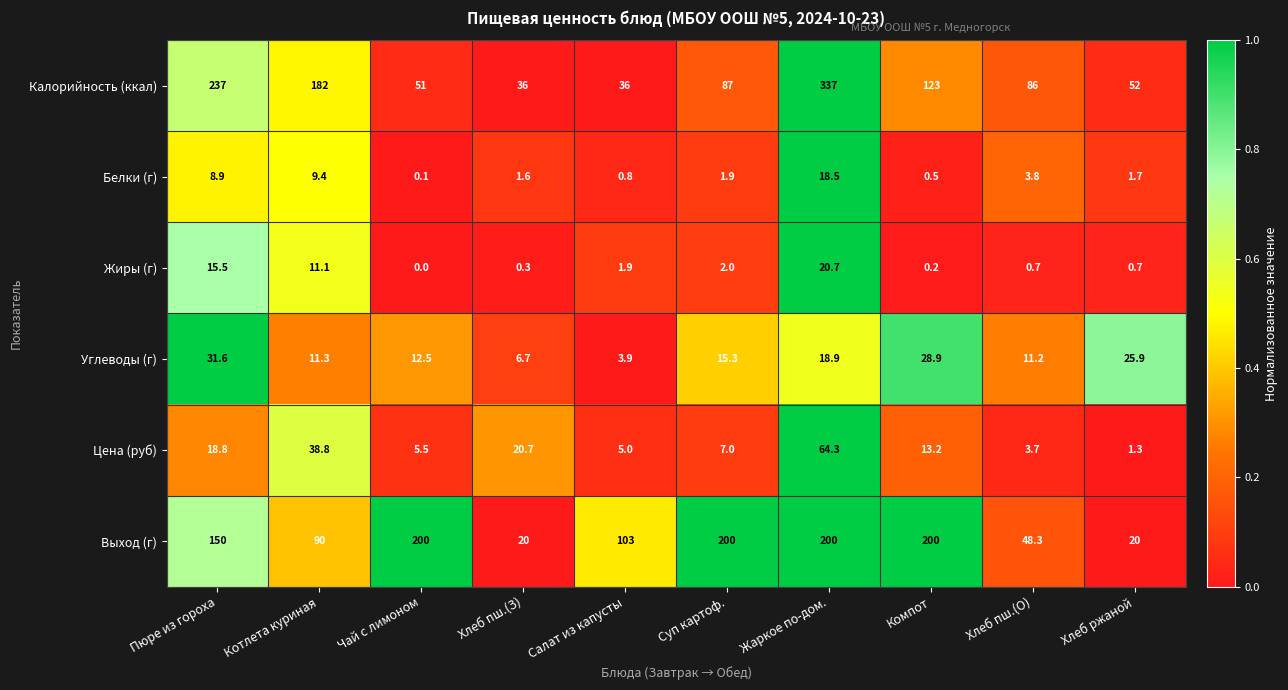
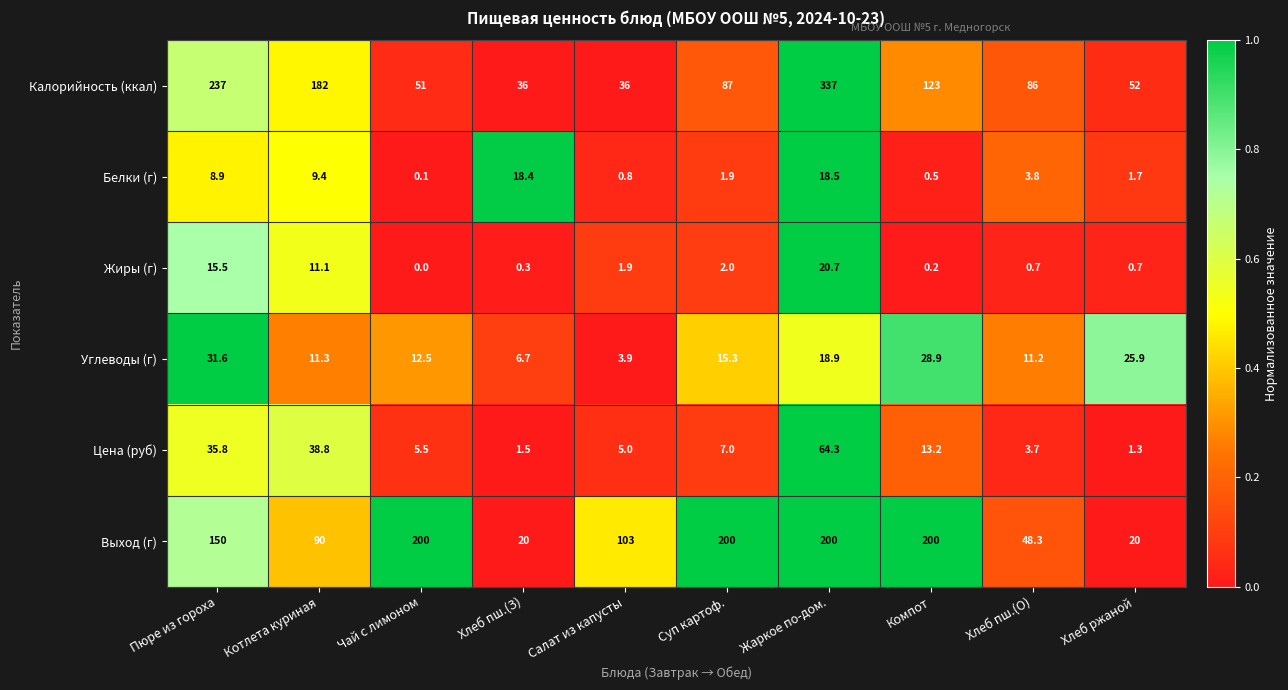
  {
    "Калорийность (ккал)": {
      "Пюре из гороха": 237,
      "Котлета куриная": 182,
      "Чай с лимоном": 51,
      "Хлеб пш.(З)": 36,
      "Салат из капусты": 36,
      "Суп картоф.": 87,
      "Жаркое по-дом.": 337,
      "Компот": 123,
      "Хлеб пш.(О)": 86,
      "Хлеб ржаной": 52
    },
    "Белки (г)": {
      "Пюре из гороха": 8.9,
      "Котлета куриная": 9.4,
      "Чай с лимоном": 0.1,
-     "Хлеб пш.(З)": 1.6,
+     "Хлеб пш.(З)": 18.4,
      "Салат из капусты": 0.8,
      "Суп картоф.": 1.9,
      "Жаркое по-дом.": 18.5,
      "Компот": 0.5,
      "Хлеб пш.(О)": 3.8,
      "Хлеб ржаной": 1.7
    },
    "Жиры (г)": {
      "Пюре из гороха": 15.5,
      "Котлета куриная": 11.1,
      "Чай с лимоном": 0.0,
      "Хлеб пш.(З)": 0.3,
      "Салат из капусты": 1.9,
      "Суп картоф.": 2.0,
      "Жаркое по-дом.": 20.7,
      "Компот": 0.2,
      "Хлеб пш.(О)": 0.7,
      "Хлеб ржаной": 0.7
    },
    "Углеводы (г)": {
      "Пюре из гороха": 31.6,
      "Котлета куриная": 11.3,
      "Чай с лимоном": 12.5,
      "Хлеб пш.(З)": 6.7,
      "Салат из капусты": 3.9,
      "Суп картоф.": 15.3,
      "Жаркое по-дом.": 18.9,
      "Компот": 28.9,
      "Хлеб пш.(О)": 11.2,
      "Хлеб ржаной": 25.9
    },
    "Цена (руб)": {
-     "Пюре из гороха": 18.8,
+     "Пюре из гороха": 35.8,
      "Котлета куриная": 38.8,
      "Чай с лимоном": 5.5,
-     "Хлеб пш.(З)": 20.7,
+     "Хлеб пш.(З)": 1.5,
      "Салат из капусты": 5.0,
      "Суп картоф.": 7.0,
      "Жаркое по-дом.": 64.3,
      "Компот": 13.2,
      "Хлеб пш.(О)": 3.7,
      "Хлеб ржаной": 1.3
    },
    "Выход (г)": {
      "Пюре из гороха": 150,
      "Котлета куриная": 90,
      "Чай с лимоном": 200,
      "Хлеб пш.(З)": 20,
      "Салат из капусты": 103,
      "Суп картоф.": 200,
      "Жаркое по-дом.": 200,
      "Компот": 200,
      "Хлеб пш.(О)": 48.3,
      "Хлеб ржаной": 20
    }
  }
